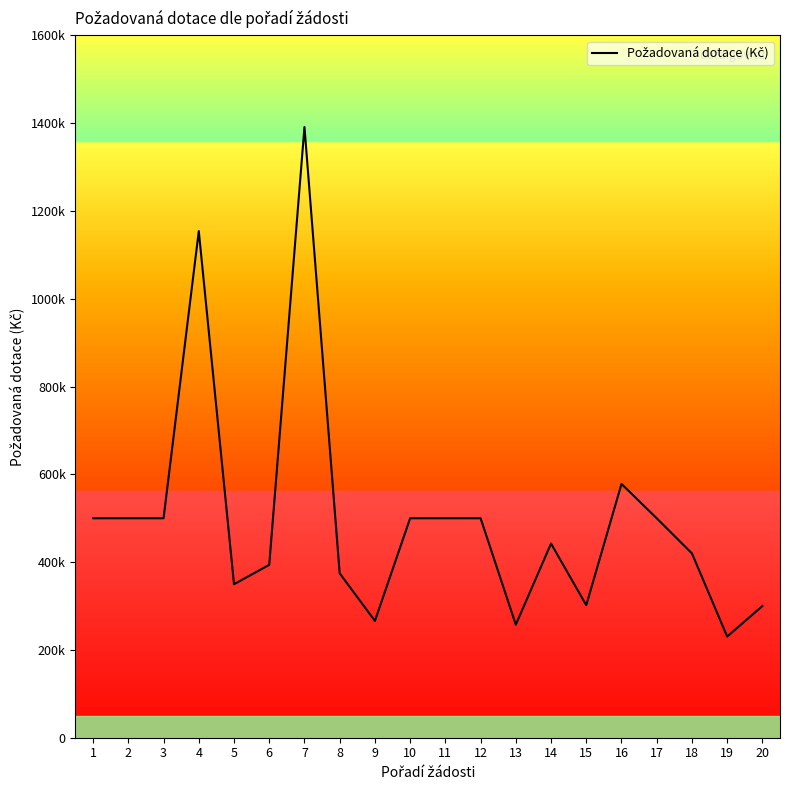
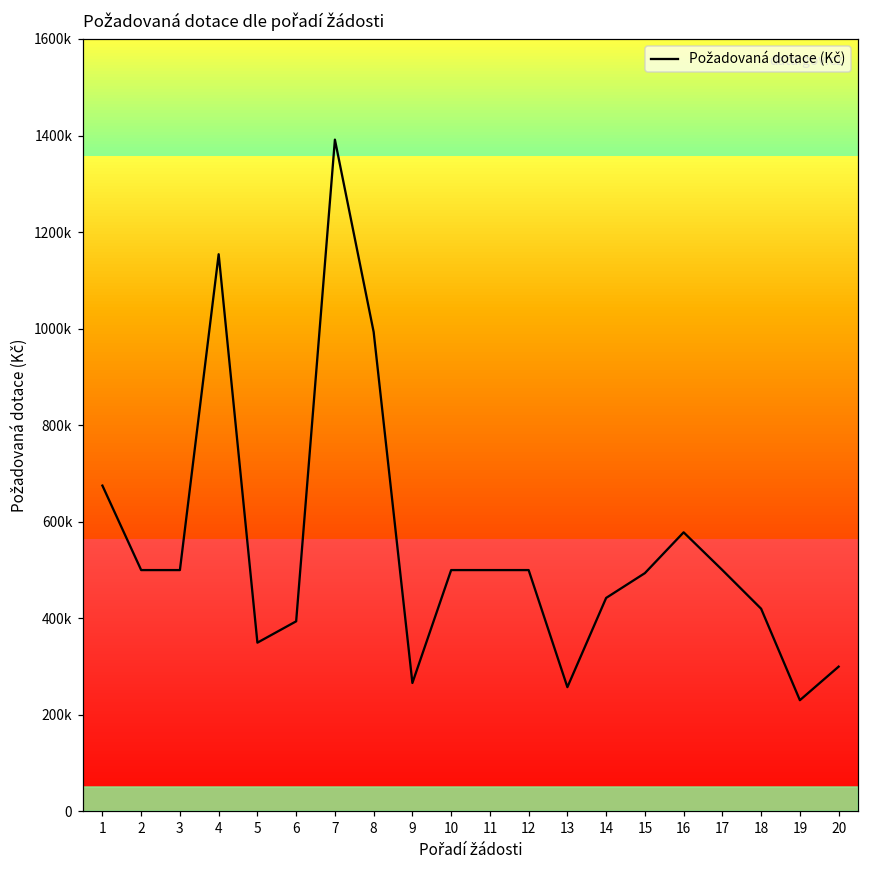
  {
-   "1": 500000,
+   "1": 670000,
    "2": 500000,
    "3": 500000,
    "4": 1150000,
    "5": 350000,
    "6": 390000,
    "7": 1390000,
-   "8": 370000,
+   "8": 990000,
    "9": 270000,
    "10": 500000,
    "11": 500000,
    "12": 500000,
    "13": 260000,
    "14": 440000,
-   "15": 300000,
+   "15": 490000,
    "16": 580000,
    "17": 500000,
    "18": 420000,
    "19": 230000,
    "20": 300000
  }
